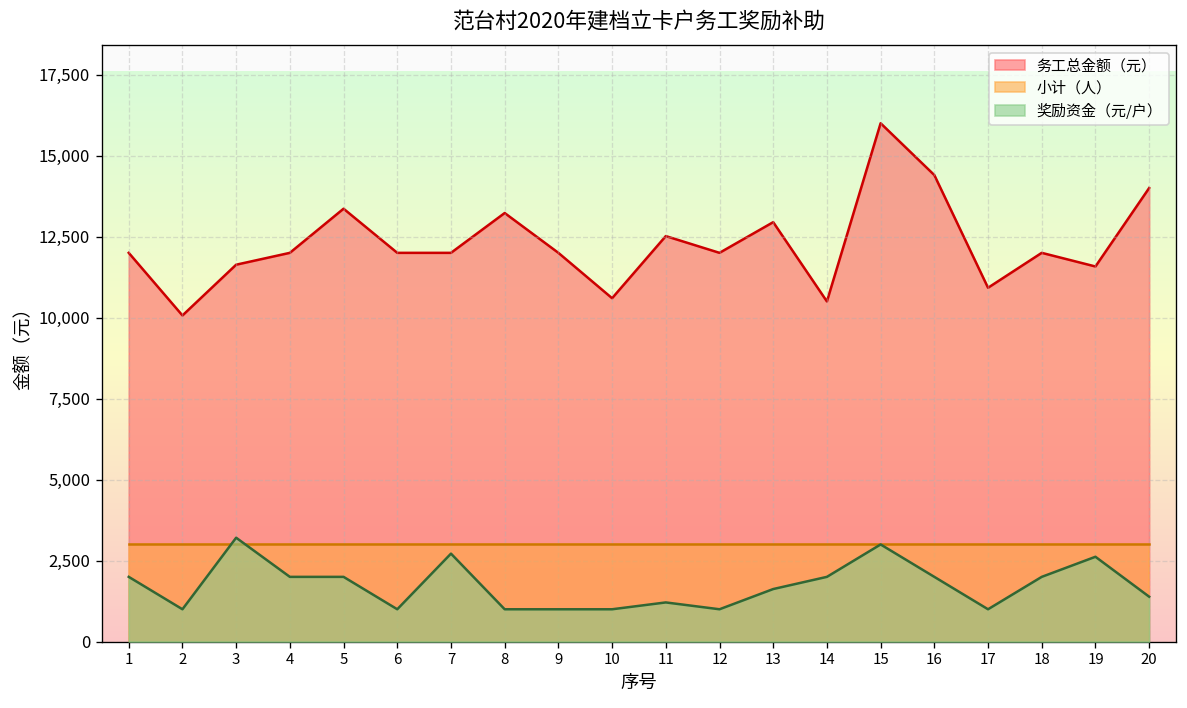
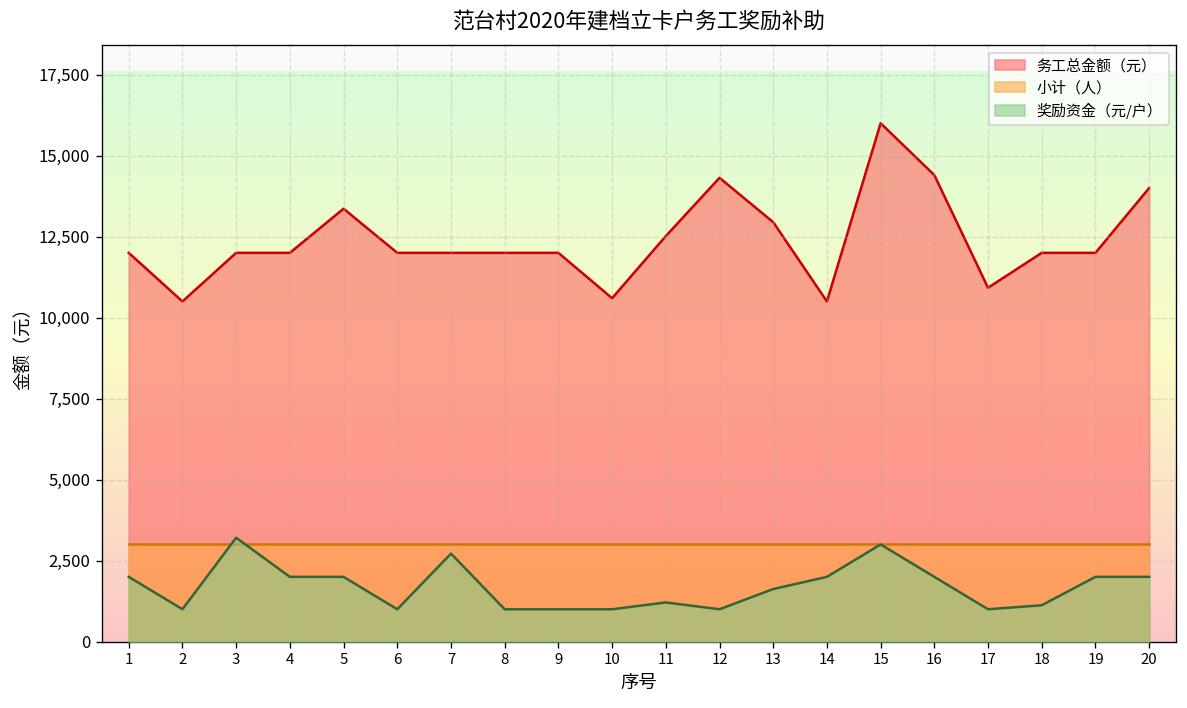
  {
    "务工总金额（元）": {
      "1": "12,000",
-     "2": "10,100",
-     "3": "11,600",
+     "2": "10,500",
+     "3": "12,000",
      "4": "12,000",
      "5": "13,400",
      "6": "12,000",
      "7": "12,000",
-     "8": "13,200",
+     "8": "12,000",
      "9": "12,000",
      "10": "10,600",
      "11": "12,500",
-     "12": "12,000",
+     "12": "14,300",
      "13": "12,900",
      "14": "10,500",
      "15": "16,000",
      "16": "14,400",
      "17": "10,900",
      "18": "12,000",
-     "19": "11,600",
+     "19": "12,000",
      "20": "14,000"
    },
    "小计（人）": {
      "1": "3,000",
      "2": "3,000",
      "3": "3,000",
      "4": "3,000",
      "5": "3,000",
      "6": "3,000",
      "7": "3,000",
      "8": "3,000",
      "9": "3,000",
      "10": "3,000",
      "11": "3,000",
      "12": "3,000",
      "13": "3,000",
      "14": "3,000",
      "16": "3,000",
      "17": "3,000",
      "18": "3,000",
      "19": "3,000",
      "20": "3,000"
    },
    "奖励资金（元/户）": {
      "1": "2,000",
      "2": "1,000",
      "3": "3,200",
      "4": "2,000",
      "5": "2,000",
      "6": "1,000",
      "7": "2,700",
      "8": "1,000",
      "9": "1,000",
      "10": "1,000",
      "11": "1,200",
      "12": "1,000",
      "13": "1,600",
      "14": "2,000",
      "16": "2,000",
      "17": "1,000",
-     "18": "2,000",
-     "19": "2,600",
-     "20": "1,400"
+     "18": "1,100",
+     "19": "2,000",
+     "20": "2,000"
    }
  }
